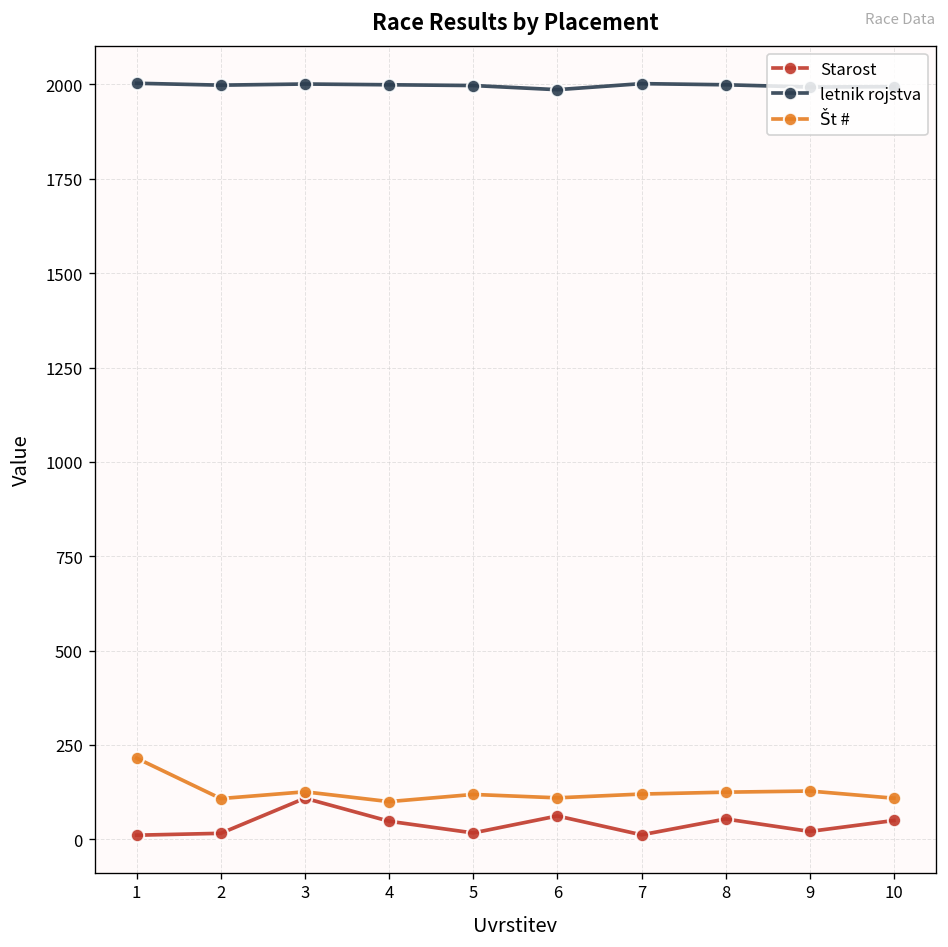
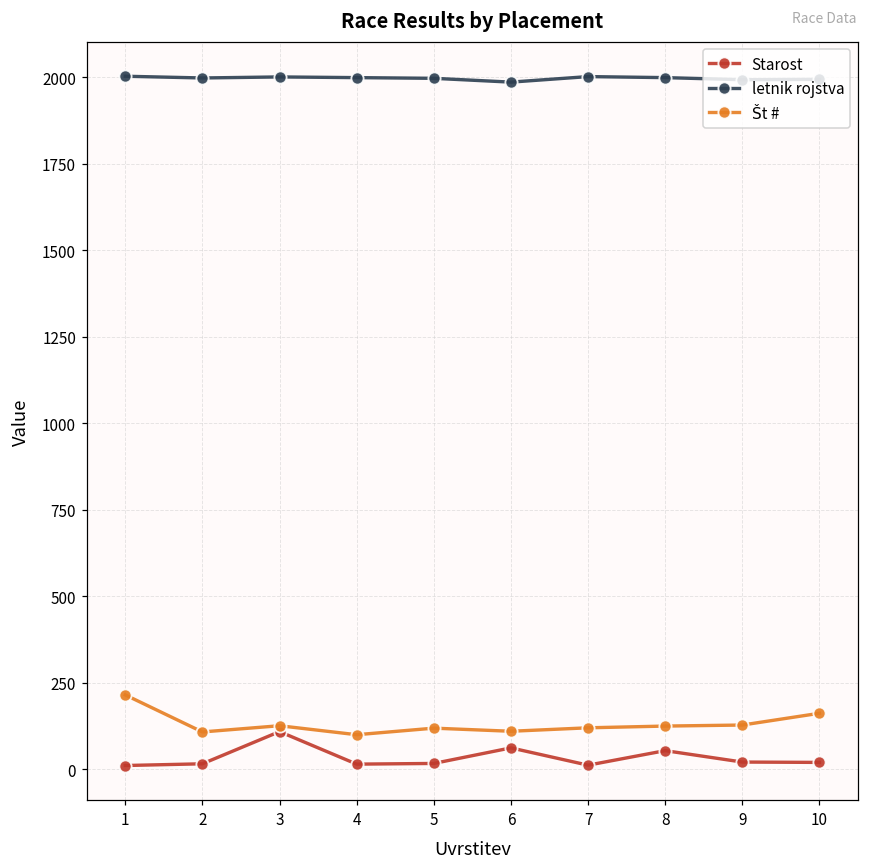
  {
    "Starost": {
      "1": 10,
      "2": 20,
      "3": 110,
-     "4": 50,
+     "4": 20,
      "5": 20,
      "6": 60,
      "7": 10,
      "8": 50,
      "9": 20,
-     "10": 50
+     "10": 20
    },
    "letnik rojstva": {
      "1": 2000,
      "2": 2000,
      "3": 2000,
      "4": 2000,
      "5": 2000,
      "6": 1990,
      "7": 2000,
      "8": 2000
    },
    "Št #": {
      "1": 220,
      "2": 110,
      "3": 130,
      "4": 100,
      "5": 120,
      "6": 110,
      "7": 120,
      "8": 130,
      "9": 130,
-     "10": 110
+     "10": 160
    }
  }
